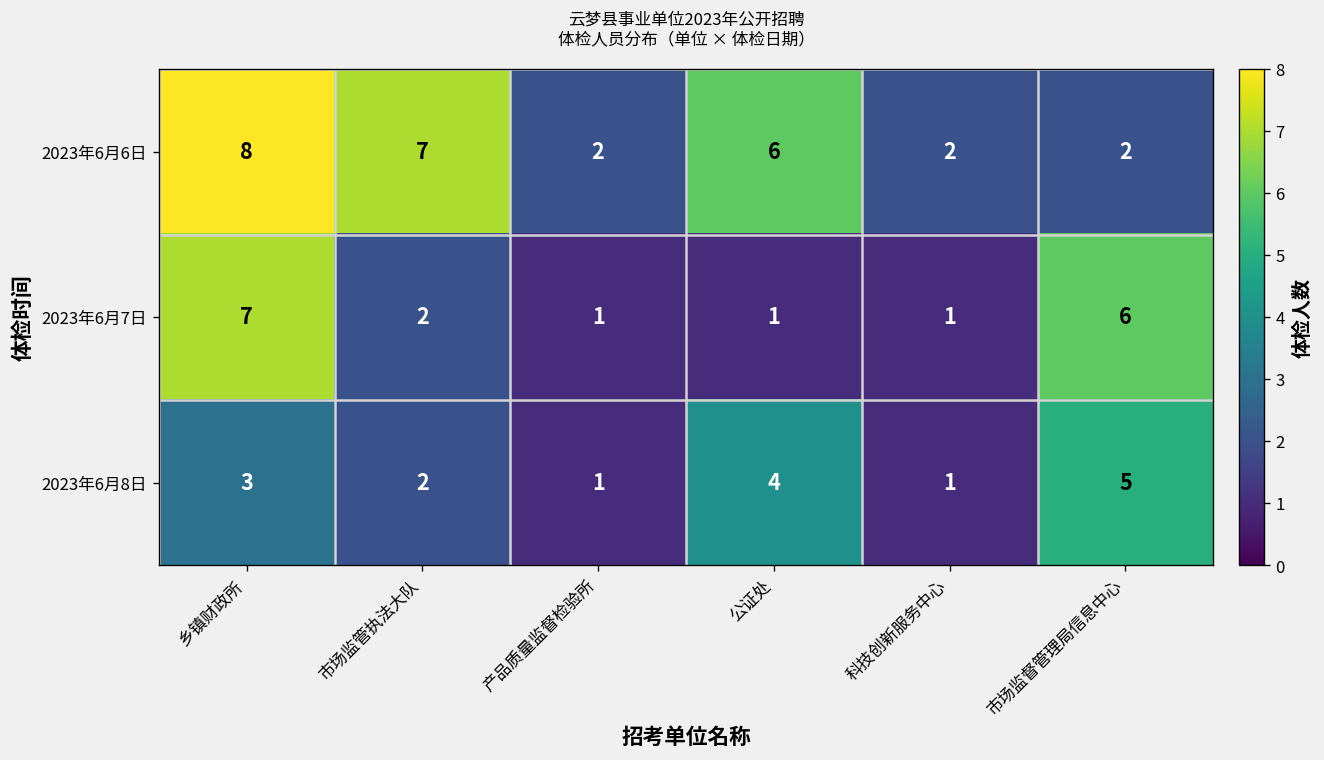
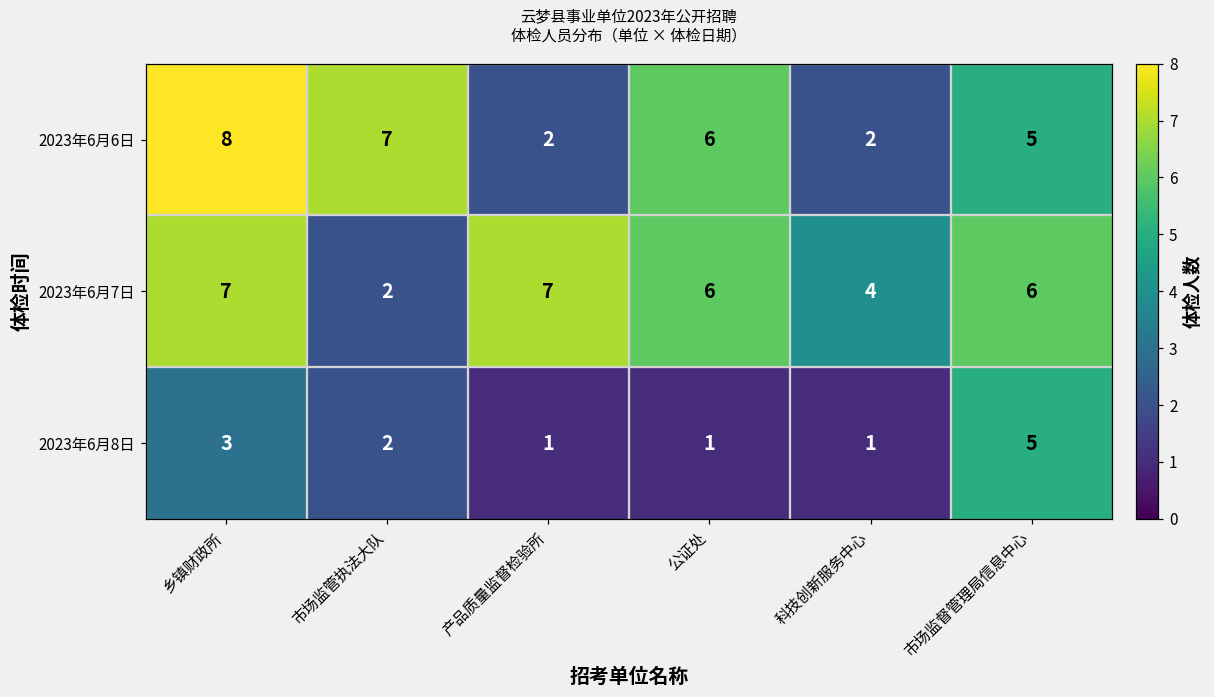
  {
    "2023年6月6日": {
      "乡镇财政所": 8,
      "市场监管执法大队": 7,
      "产品质量监督检验所": 2,
      "公证处": 6,
      "科技创新服务中心": 2,
-     "市场监督管理局信息中心": 2
+     "市场监督管理局信息中心": 5
    },
    "2023年6月7日": {
      "乡镇财政所": 7,
      "市场监管执法大队": 2,
-     "产品质量监督检验所": 1,
-     "公证处": 1,
-     "科技创新服务中心": 1,
+     "产品质量监督检验所": 7,
+     "公证处": 6,
+     "科技创新服务中心": 4,
      "市场监督管理局信息中心": 6
    },
    "2023年6月8日": {
      "乡镇财政所": 3,
      "市场监管执法大队": 2,
      "产品质量监督检验所": 1,
-     "公证处": 4,
+     "公证处": 1,
      "科技创新服务中心": 1,
      "市场监督管理局信息中心": 5
    }
  }
